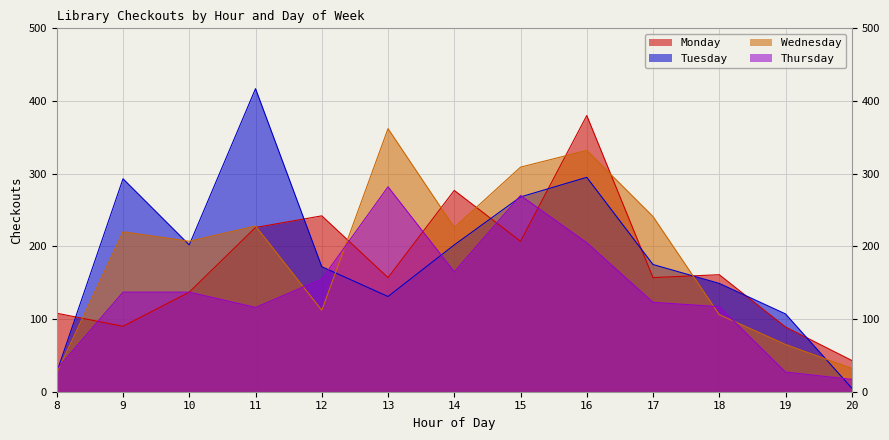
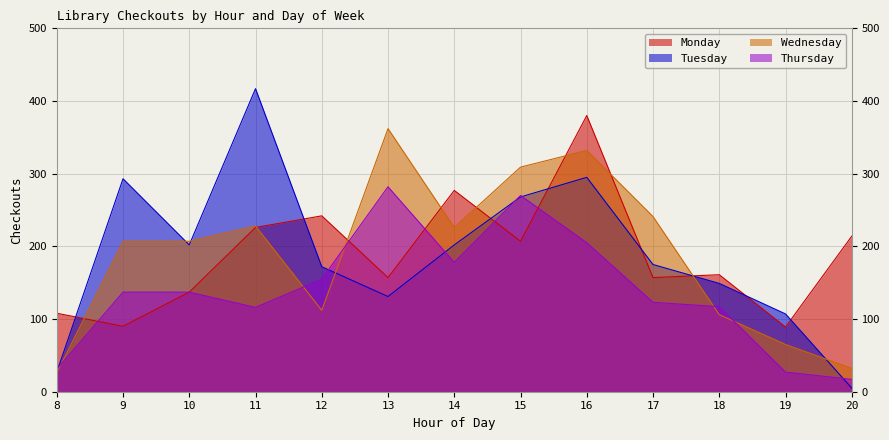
  {
    "Monday": {
      "8": 110,
      "9": 90,
      "12": 240,
      "13": 160,
      "14": 280,
      "15": 210,
      "16": 380,
      "17": 160,
      "18": 160,
      "19": 90,
-     "20": 40
+     "20": 210
    },
    "Tuesday": {
      "9": 290,
      "10": 200,
      "11": 420,
      "12": 170,
      "13": 130,
      "14": 200,
      "16": 300,
      "17": 180,
      "18": 150,
      "19": 110,
      "20": 10
    },
    "Wednesday": {
-     "9": 220,
+     "9": 210,
      "10": 210,
      "12": 110,
      "13": 360,
      "14": 230,
      "15": 310,
      "16": 330,
      "17": 240,
      "18": 110,
      "19": 70,
      "20": 30
    },
    "Thursday": {
      "8": 30,
      "9": 140,
      "11": 120,
      "12": 160,
      "13": 280,
-     "14": 170,
+     "14": 180,
      "16": 210,
      "17": 120,
      "18": 120,
      "19": 30,
      "20": 20
    }
  }
